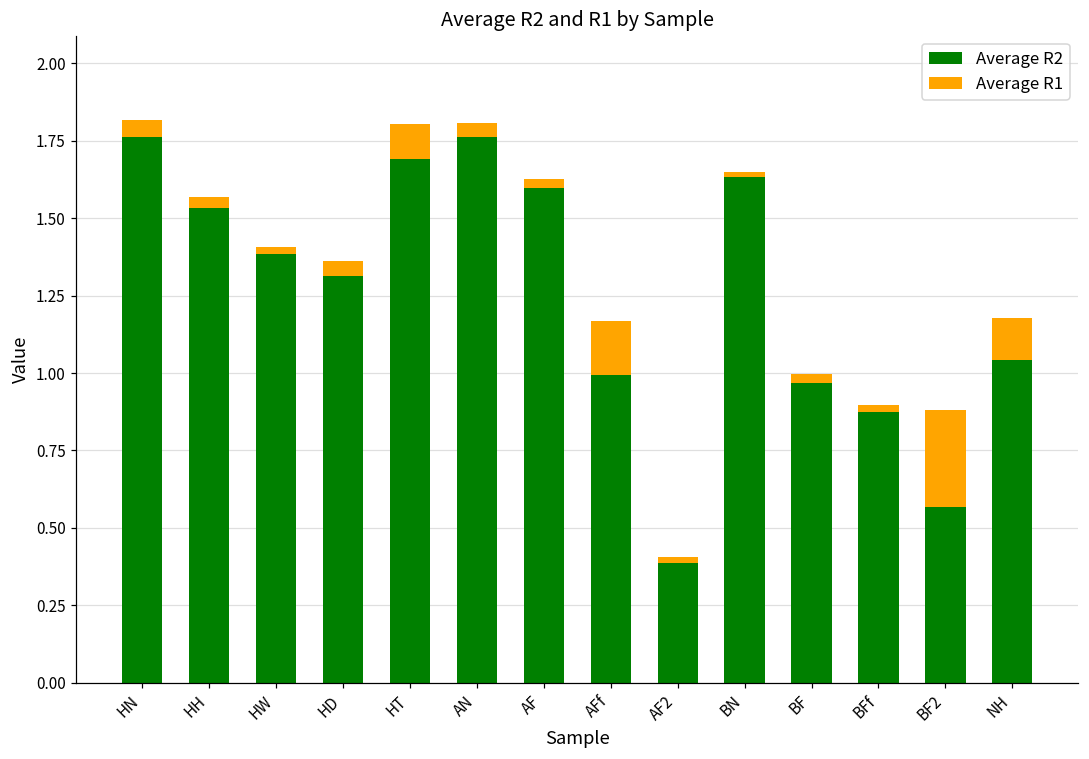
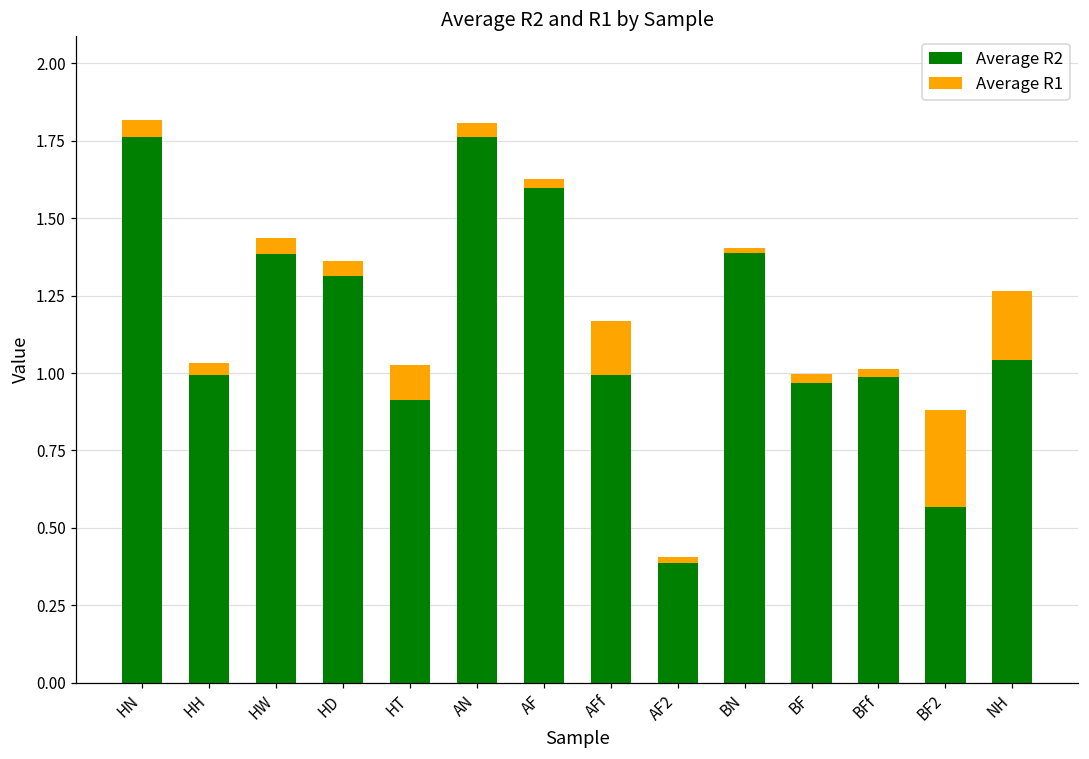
  {
    "Average R2": {
      "HN": 1.76,
-     "HH": 1.53,
+     "HH": 0.99,
      "HW": 1.39,
      "HD": 1.31,
-     "HT": 1.69,
+     "HT": 0.91,
      "AN": 1.76,
      "AF": 1.60,
      "AFf": 0.99,
      "AF2": 0.38,
-     "BN": 1.63,
+     "BN": 1.39,
      "BF": 0.97,
-     "BFf": 0.87,
+     "BFf": 0.99,
      "BF2": 0.57,
      "NH": 1.04
    },
    "Average R1": {
      "HN": 0.06,
      "HH": 0.04,
-     "HW": 0.02,
+     "HW": 0.05,
      "HD": 0.05,
      "HT": 0.11,
      "AN": 0.05,
      "AF": 0.03,
      "AFf": 0.17,
      "AF2": 0.02,
      "BN": 0.02,
      "BF": 0.03,
      "BFf": 0.02,
      "BF2": 0.31,
-     "NH": 0.14
+     "NH": 0.22
    }
  }
